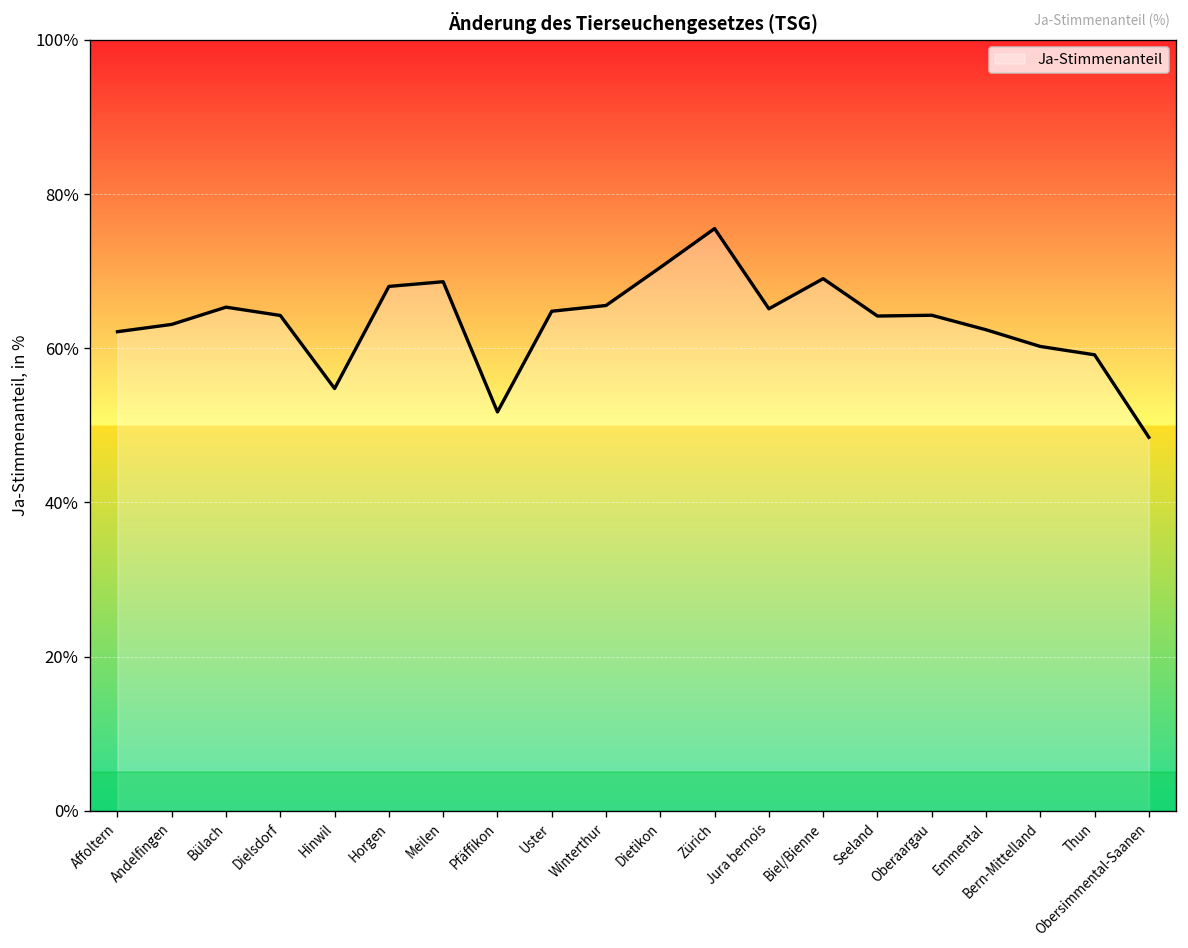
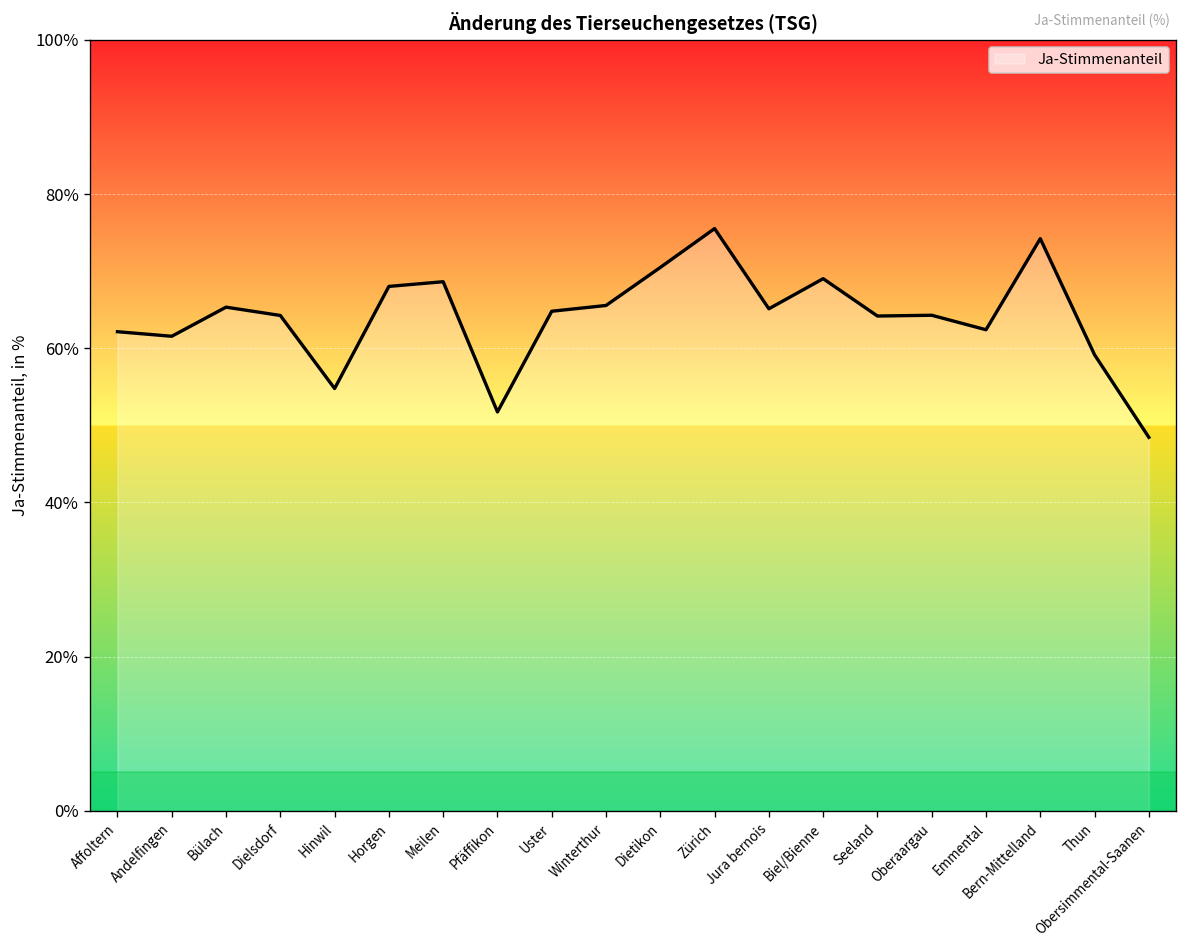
  {
    "Affoltern": "62%",
-   "Andelfingen": "63%",
+   "Andelfingen": "62%",
    "Bülach": "65%",
    "Dielsdorf": "64%",
    "Hinwil": "55%",
    "Horgen": "68%",
    "Meilen": "69%",
    "Pfäffikon": "52%",
    "Uster": "65%",
    "Winterthur": "66%",
    "Dietikon": "70%",
    "Zürich": "76%",
    "Jura bernois": "65%",
    "Biel/Bienne": "69%",
    "Seeland": "64%",
    "Oberaargau": "64%",
    "Emmental": "62%",
-   "Bern-Mittelland": "60%",
+   "Bern-Mittelland": "74%",
    "Thun": "59%",
    "Obersimmental-Saanen": "48%"
  }
